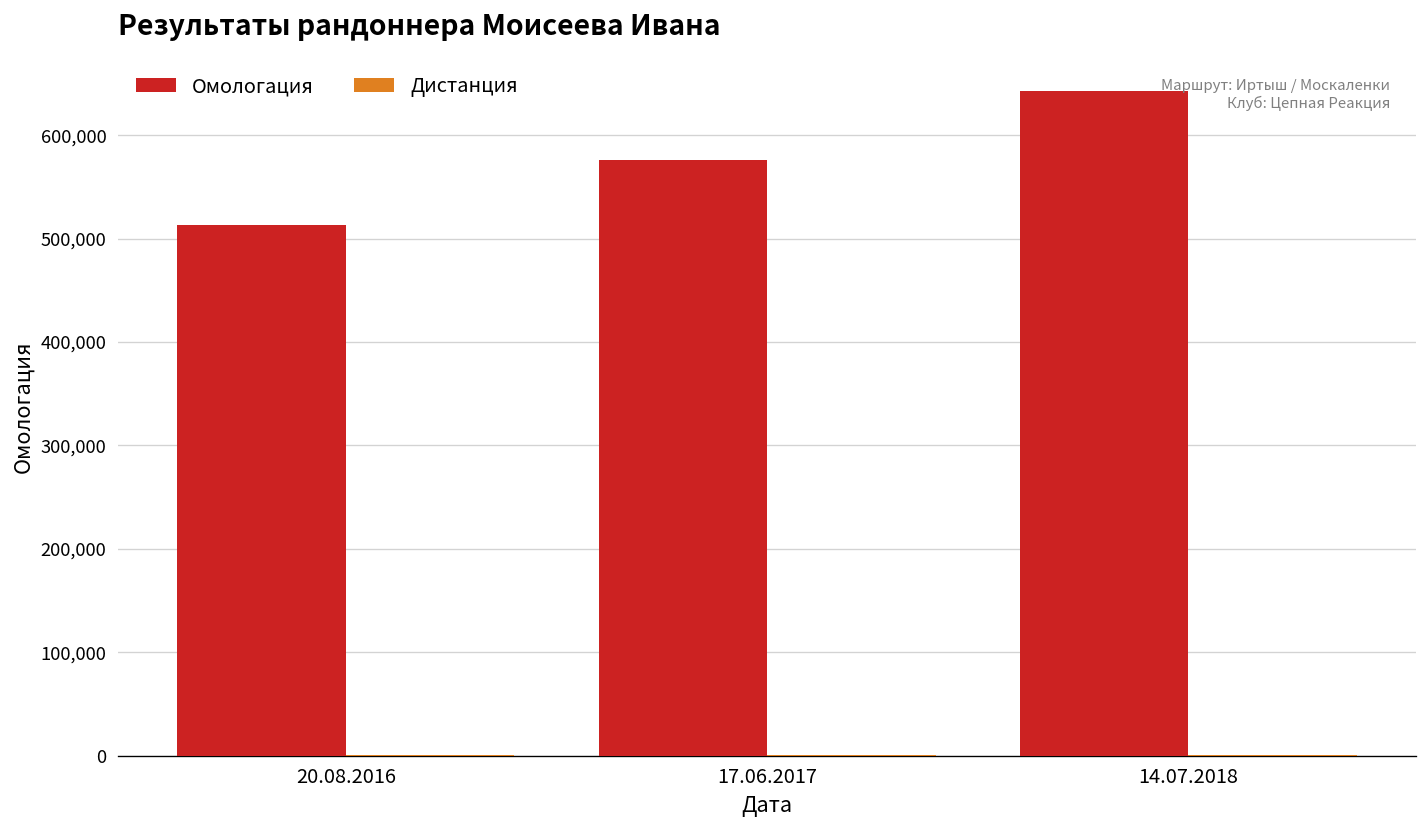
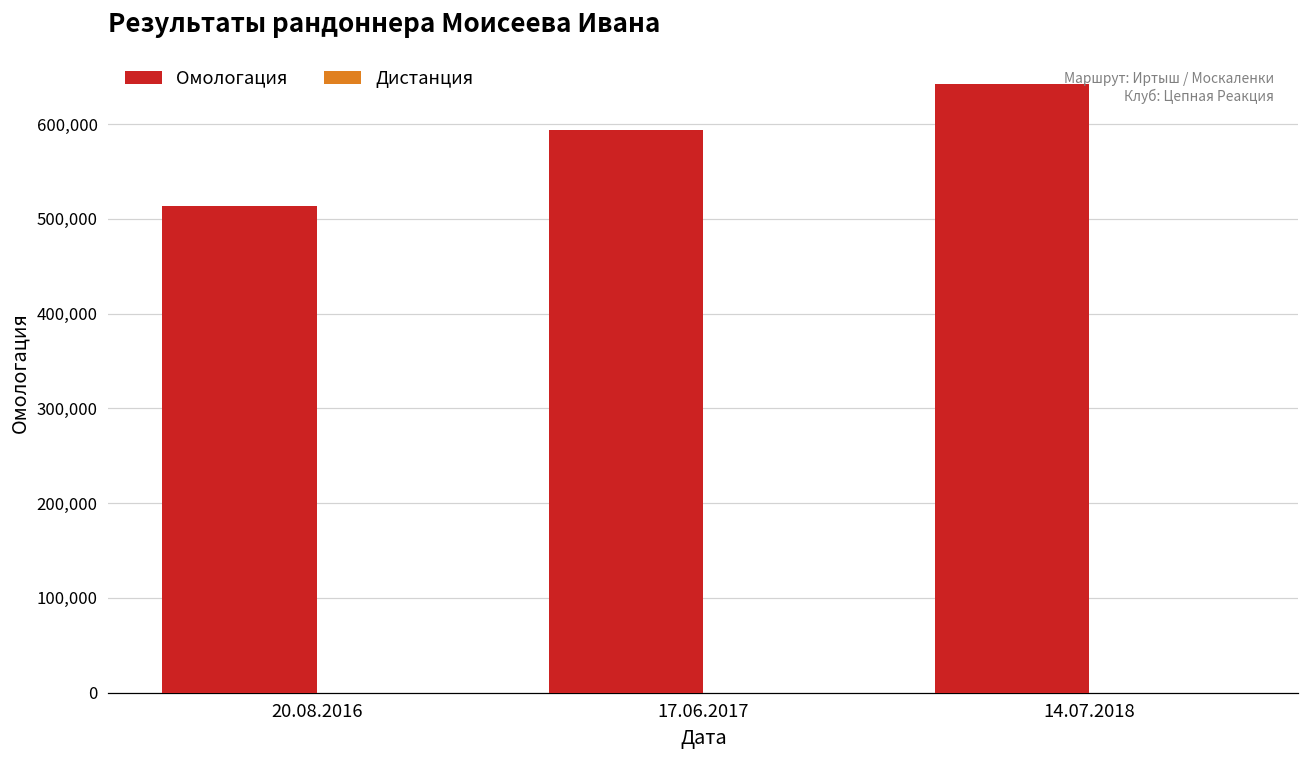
  {
    "Омологация": {
      "20.08.2016": "510,000",
-     "17.06.2017": "580,000",
+     "17.06.2017": "590,000",
      "14.07.2018": "640,000"
    }
  }
